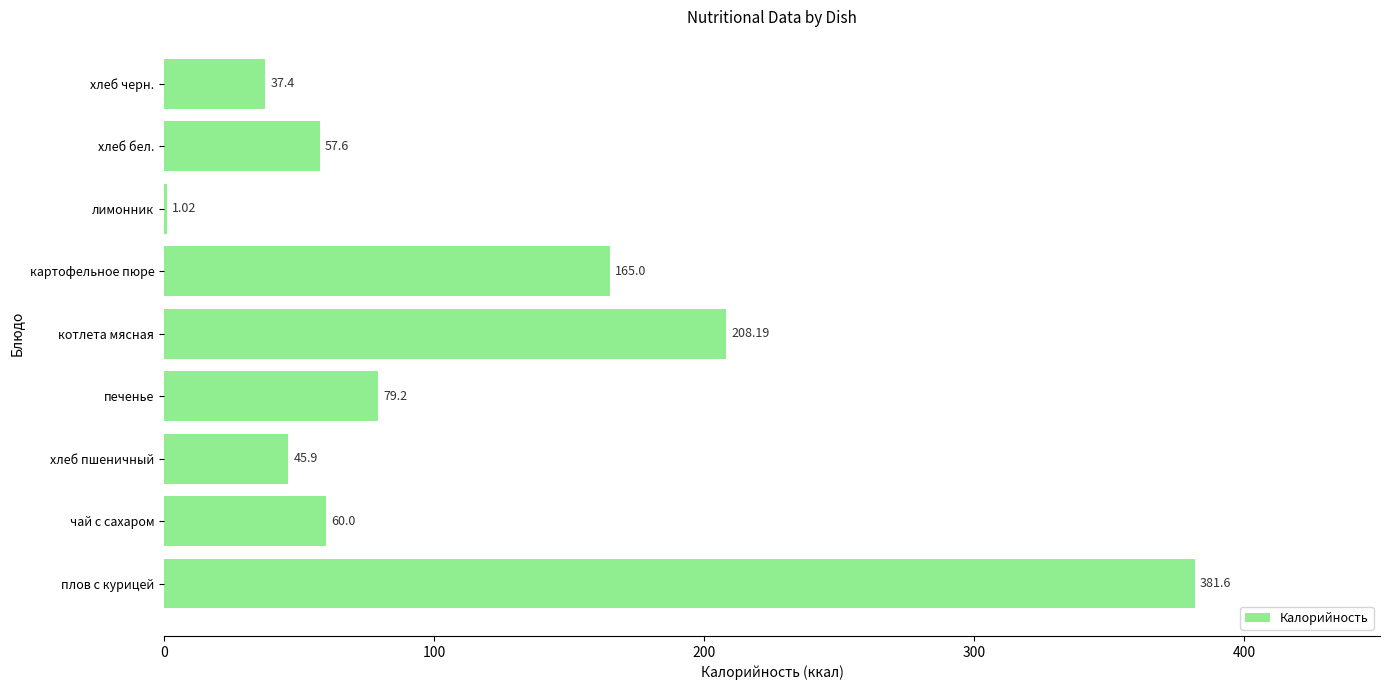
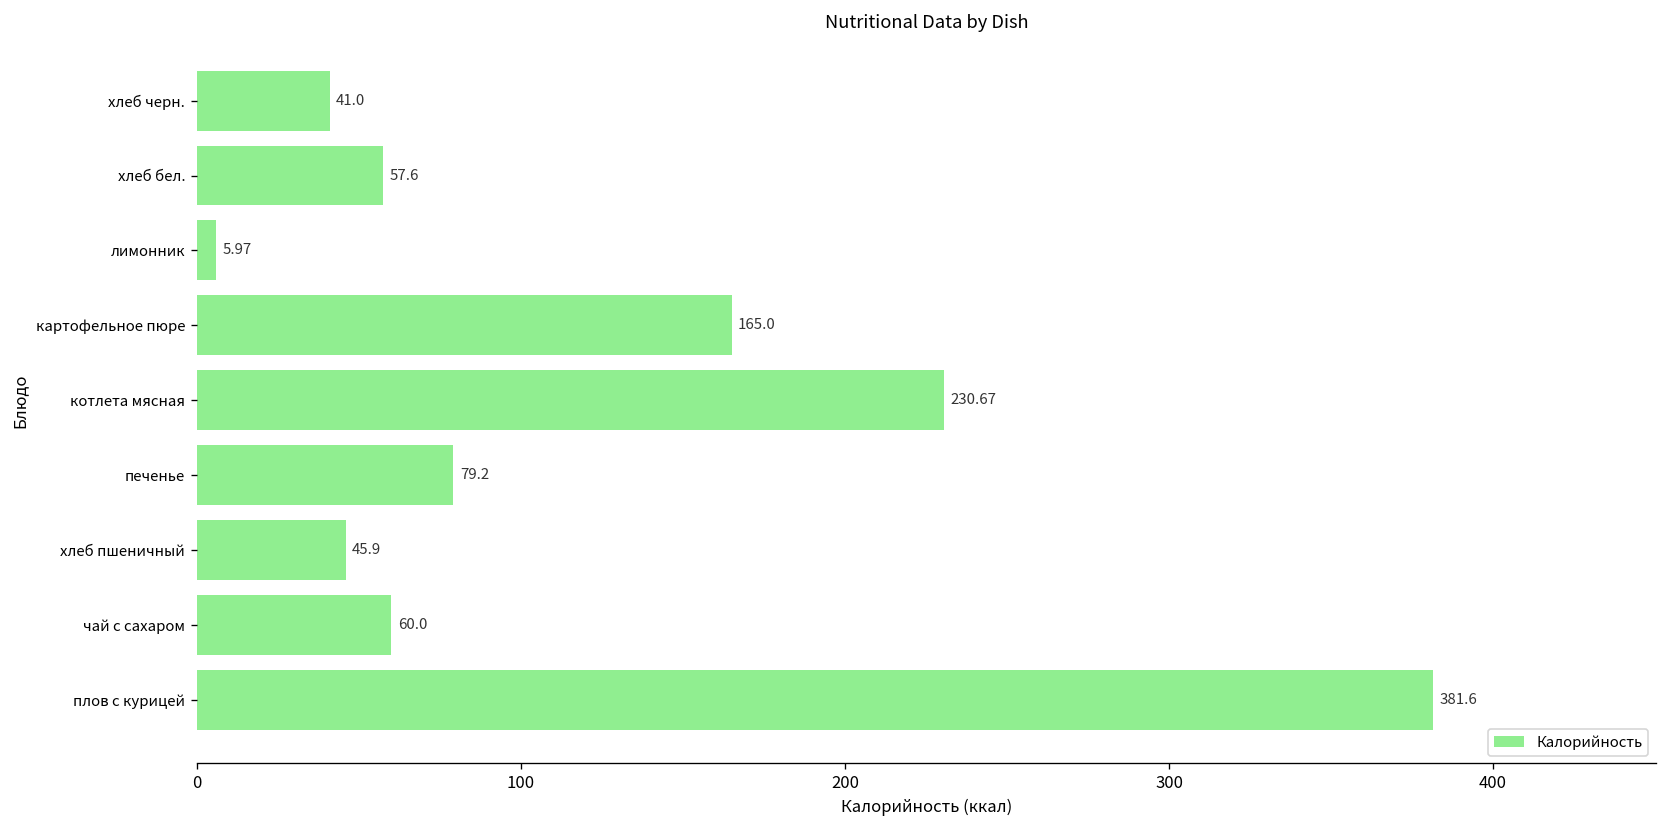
  {
-   "хлеб черн.": 37.4,
+   "хлеб черн.": 41.0,
    "хлеб бел.": 57.6,
-   "лимонник": 1.02,
+   "лимонник": 5.97,
    "картофельное пюре": 165.0,
-   "котлета мясная": 208.19,
+   "котлета мясная": 230.67,
    "печенье": 79.2,
    "хлеб пшеничный": 45.9,
    "чай с сахаром": 60.0,
    "плов с курицей": 381.6
  }
